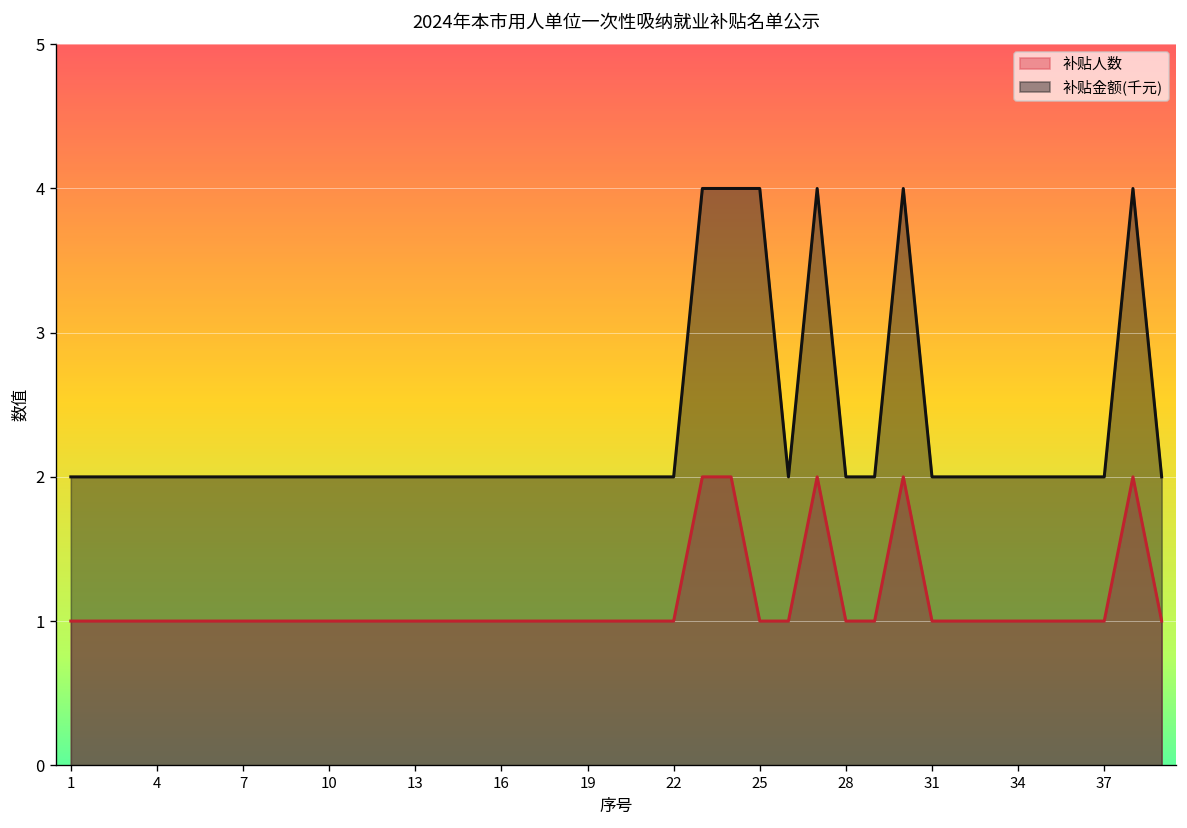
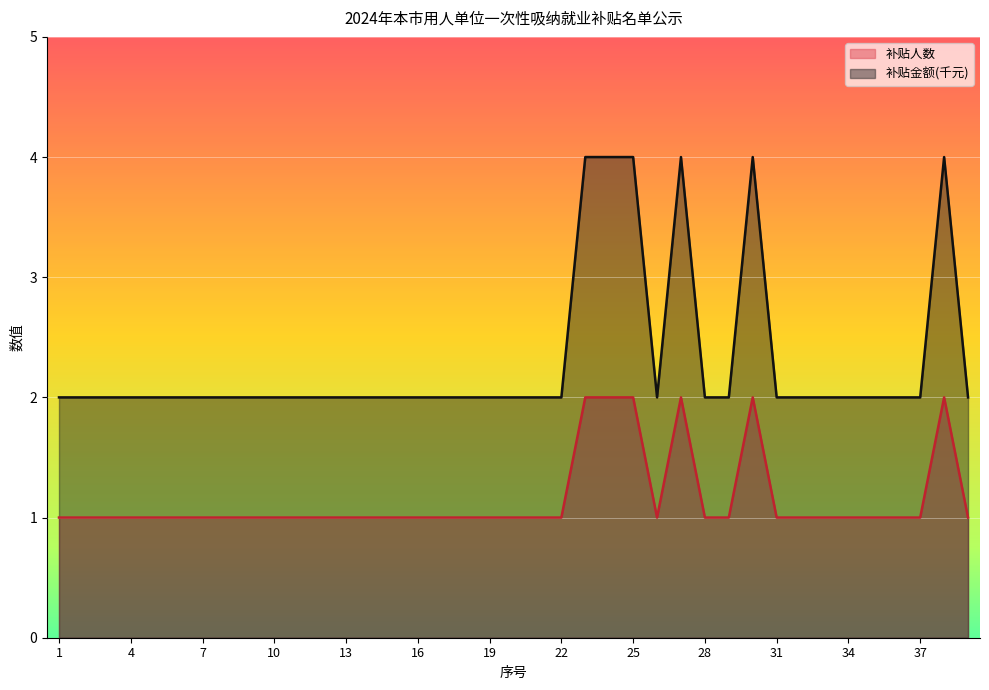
  {
    "补贴人数": {
      "1": 1,
      "4": 1,
      "7": 1,
      "10": 1,
      "13": 1,
      "16": 1,
      "19": 1,
      "22": 1,
-     "25": 1,
+     "25": 2,
      "28": 1,
      "31": 1,
      "34": 1,
      "37": 1
    },
    "补贴金额(千元)": {
      "1": 2,
      "4": 2,
      "7": 2,
      "10": 2,
      "13": 2,
      "16": 2,
      "19": 2,
      "22": 2,
      "25": 4,
      "28": 2,
      "31": 2,
      "34": 2,
      "37": 2
    }
  }
